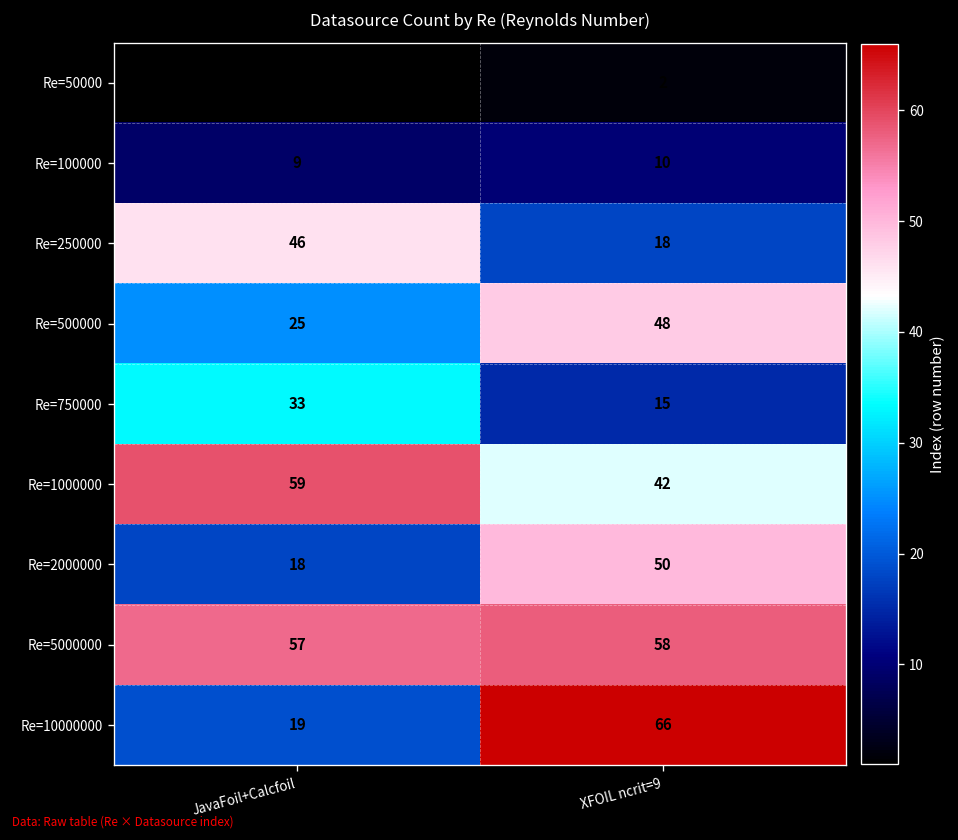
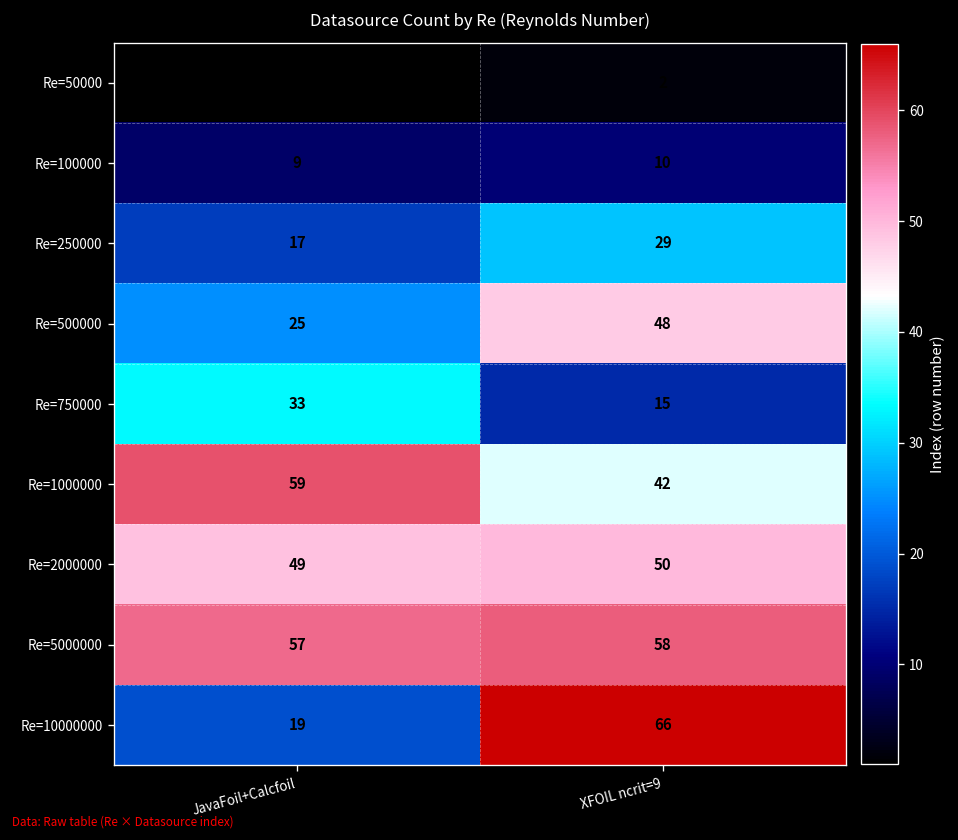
  {
    "Re=100000": {
      "JavaFoil+Calcfoil": 9,
      "XFOIL ncrit=9": 10
    },
    "Re=250000": {
-     "JavaFoil+Calcfoil": 46,
-     "XFOIL ncrit=9": 18
+     "JavaFoil+Calcfoil": 17,
+     "XFOIL ncrit=9": 29
    },
    "Re=500000": {
      "JavaFoil+Calcfoil": 25,
      "XFOIL ncrit=9": 48
    },
    "Re=750000": {
      "JavaFoil+Calcfoil": 33,
      "XFOIL ncrit=9": 15
    },
    "Re=1000000": {
      "JavaFoil+Calcfoil": 59,
      "XFOIL ncrit=9": 42
    },
    "Re=2000000": {
-     "JavaFoil+Calcfoil": 18,
+     "JavaFoil+Calcfoil": 49,
      "XFOIL ncrit=9": 50
    },
    "Re=5000000": {
      "JavaFoil+Calcfoil": 57,
      "XFOIL ncrit=9": 58
    },
    "Re=10000000": {
      "JavaFoil+Calcfoil": 19,
      "XFOIL ncrit=9": 66
    }
  }
